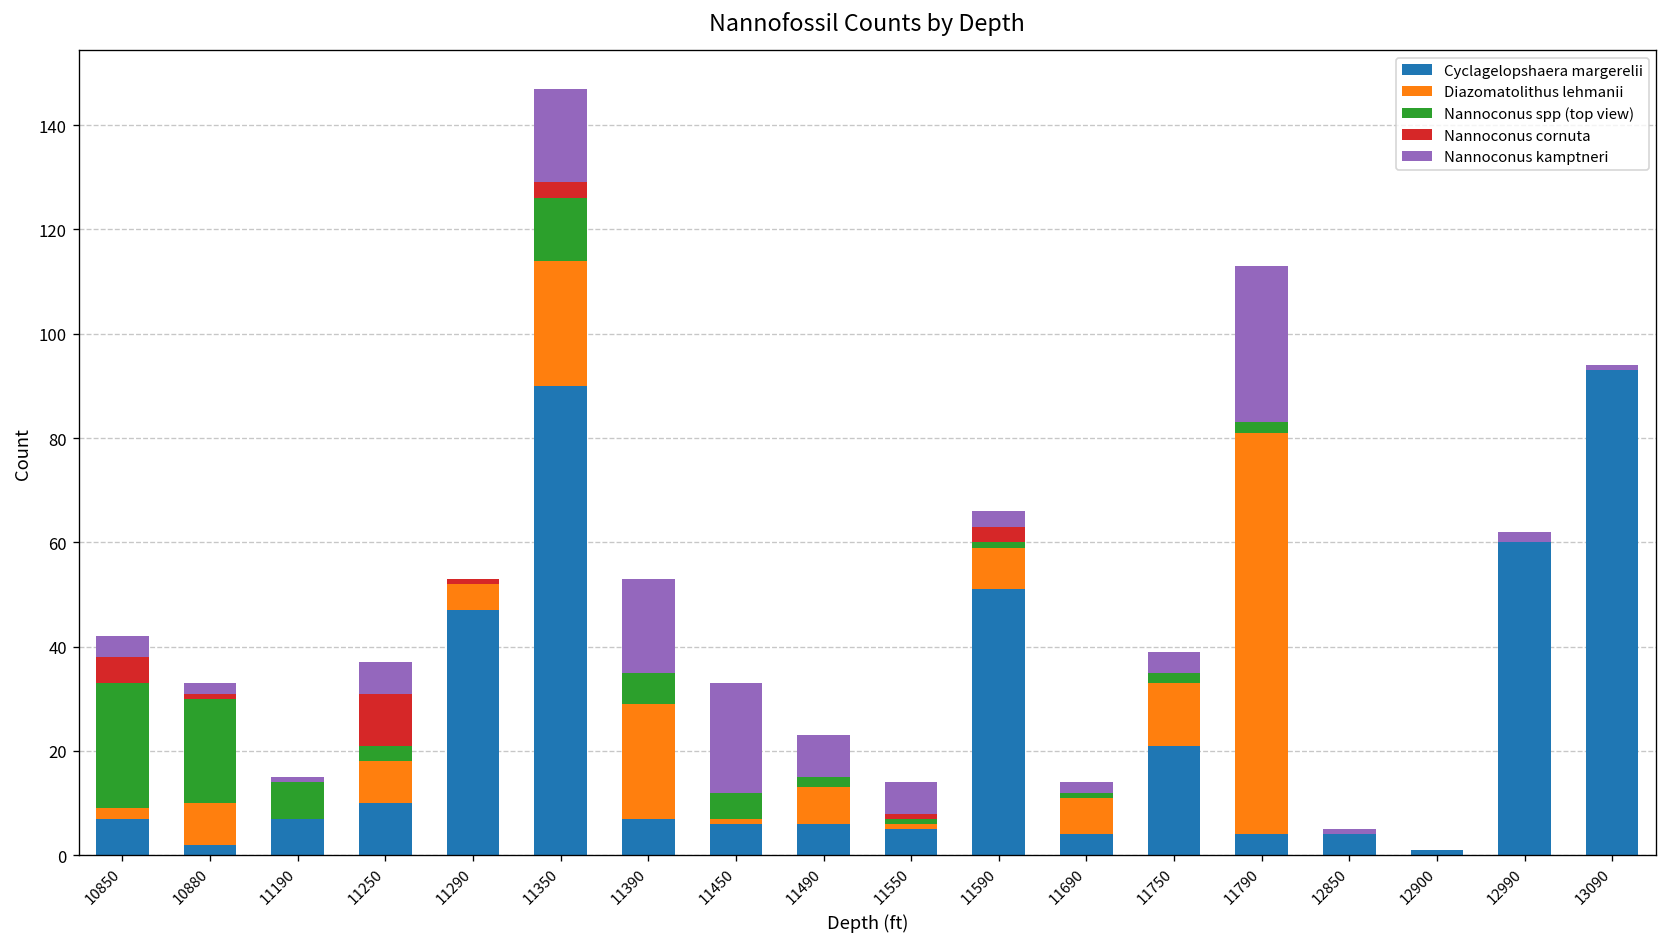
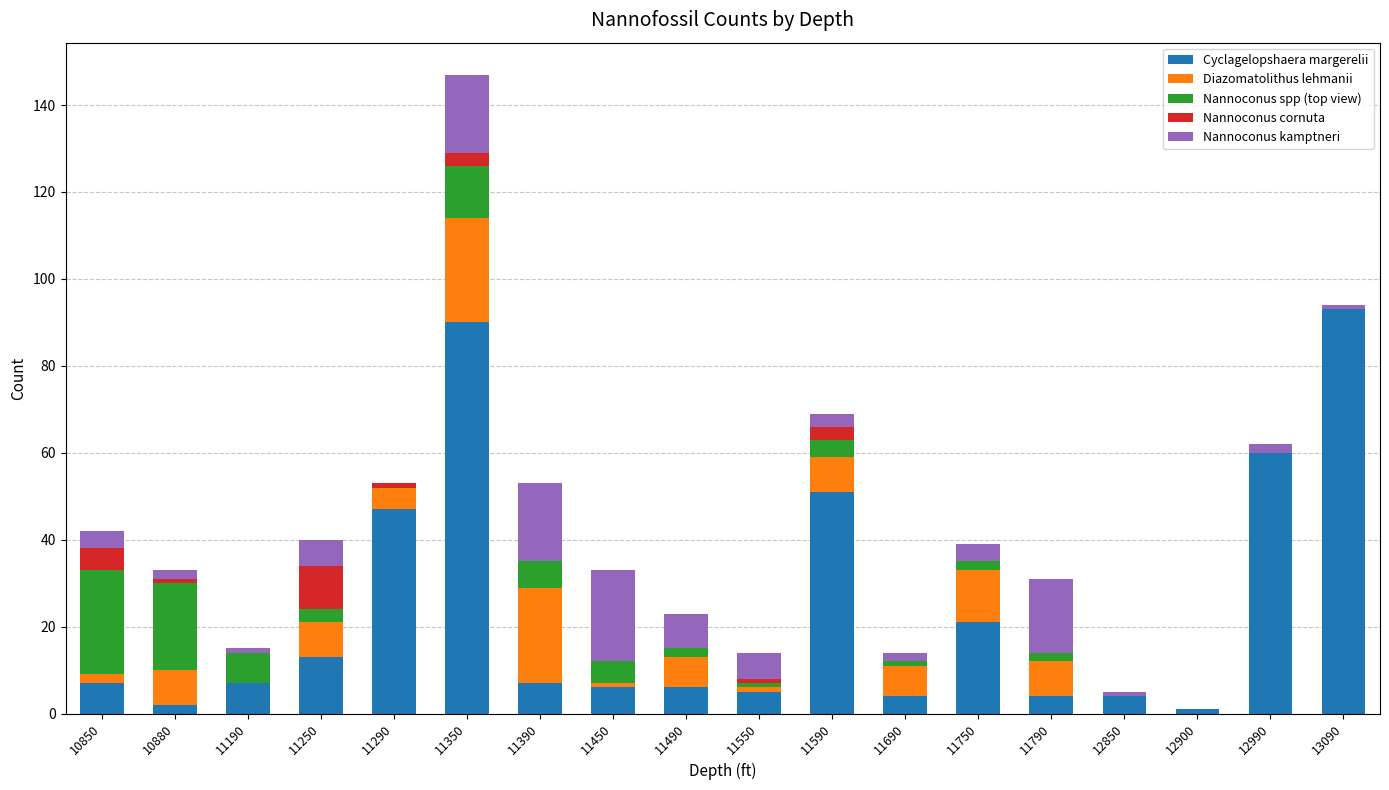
  {
    "Cyclagelopshaera margerelii": {
      "10850": 7,
      "10880": 2,
      "11190": 7,
-     "11250": 10,
+     "11250": 13,
      "11290": 47,
      "11350": 90,
      "11390": 7,
      "11450": 6,
      "11490": 6,
      "11550": 5,
      "11590": 51,
      "11690": 4,
      "11750": 21,
      "11790": 4,
      "12850": 4,
      "12900": 1,
      "12990": 60,
      "13090": 93
    },
    "Diazomatolithus lehmanii": {
      "10850": 2,
      "10880": 8,
      "11190": 0,
      "11250": 8,
      "11290": 5,
      "11350": 24,
      "11390": 22,
      "11450": 1,
      "11490": 7,
      "11550": 1,
      "11590": 8,
      "11690": 7,
      "11750": 12,
-     "11790": 77,
+     "11790": 8,
      "12850": 0,
      "12900": 0,
      "12990": 0,
      "13090": 0
    },
    "Nannoconus spp (top view)": {
      "10850": 24,
      "10880": 20,
      "11190": 7,
      "11250": 3,
      "11290": 0,
      "11350": 12,
      "11390": 6,
      "11450": 5,
      "11490": 2,
      "11550": 1,
-     "11590": 1,
+     "11590": 4,
      "11690": 1,
      "11750": 2,
      "11790": 2,
      "12850": 0,
      "12900": 0,
      "12990": 0,
      "13090": 0
    },
    "Nannoconus cornuta": {
      "10850": 5,
      "10880": 1,
      "11190": 0,
      "11250": 10,
      "11290": 1,
      "11350": 3,
      "11390": 0,
      "11450": 0,
      "11490": 0,
      "11550": 1,
      "11590": 3,
      "11690": 0,
      "11750": 0,
      "11790": 0,
      "12850": 0,
      "12900": 0,
      "12990": 0,
      "13090": 0
    },
    "Nannoconus kamptneri": {
      "10850": 4,
      "10880": 2,
      "11190": 1,
      "11250": 6,
      "11290": 0,
      "11350": 18,
      "11390": 18,
      "11450": 21,
      "11490": 8,
      "11550": 6,
      "11590": 3,
      "11690": 2,
      "11750": 4,
-     "11790": 30,
+     "11790": 17,
      "12850": 1,
      "12900": 0,
      "12990": 2,
      "13090": 1
    }
  }
